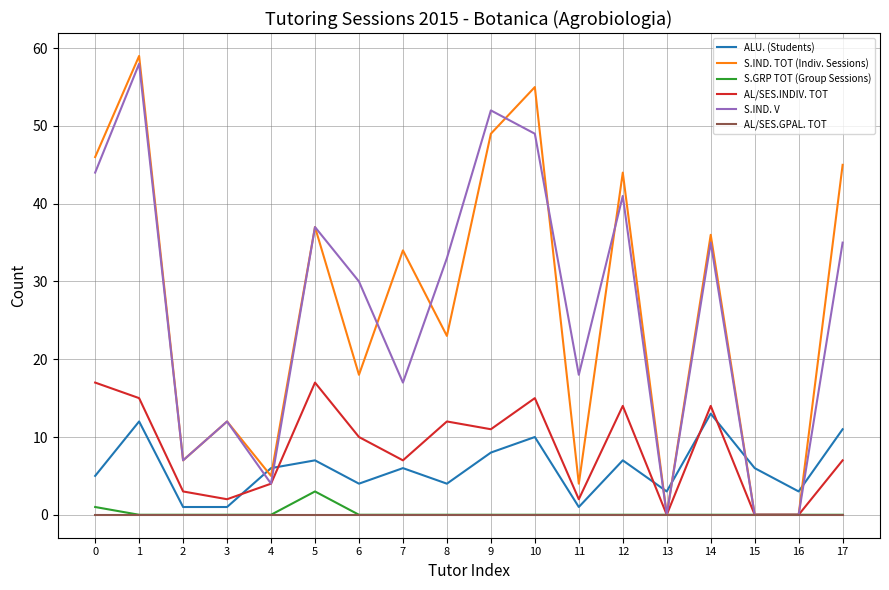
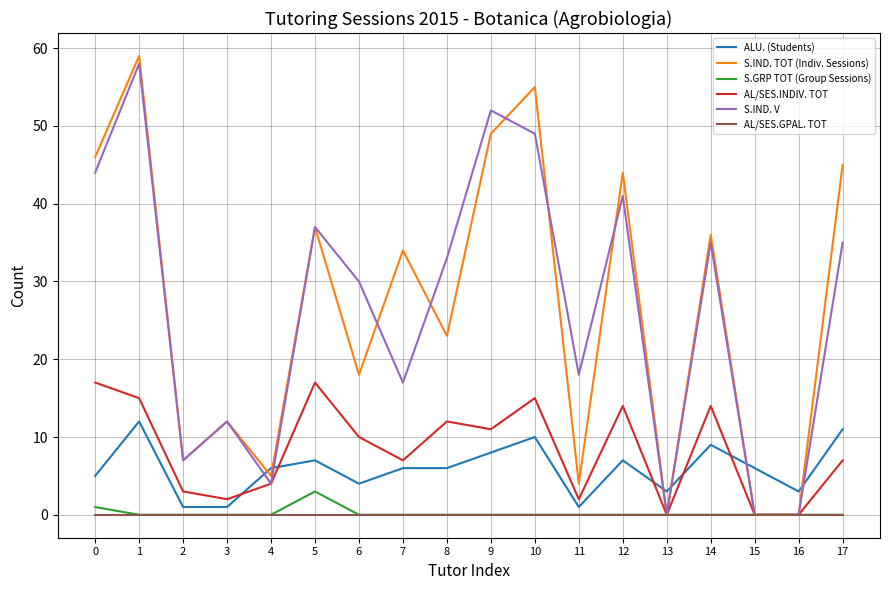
  {
    "ALU. (Students)": {
      "0": 5,
      "1": 12,
      "2": 1,
      "3": 1,
      "4": 6,
      "5": 7,
      "6": 4,
      "7": 6,
-     "8": 4,
+     "8": 6,
      "9": 8,
      "10": 10,
      "11": 1,
      "12": 7,
      "13": 3,
-     "14": 13,
+     "14": 9,
      "15": 6,
      "16": 3,
      "17": 11
    },
    "S.IND. TOT (Indiv. Sessions)": {
      "0": 46,
      "1": 59,
      "4": 5,
      "6": 18,
      "7": 34,
      "8": 23,
      "9": 49,
      "10": 55,
      "11": 4,
      "12": 44,
      "14": 36,
      "17": 45
    },
    "S.GRP TOT (Group Sessions)": {
      "0": 1,
      "5": 3
    },
    "AL/SES.INDIV. TOT": {
      "0": 17,
      "1": 15,
      "2": 3,
      "3": 2,
      "5": 17,
      "6": 10,
      "7": 7,
      "8": 12,
      "9": 11,
      "10": 15,
      "11": 2,
      "12": 14,
      "14": 14,
      "17": 7
    },
    "S.IND. V": {
      "0": 44,
      "1": 58,
      "6": 30,
      "7": 17,
      "8": 33,
      "9": 52,
      "10": 49,
      "11": 18,
      "12": 41,
      "14": 35,
      "17": 35
    },
    "AL/SES.GPAL. TOT": {
      "0": 0,
      "5": 0
    }
  }
